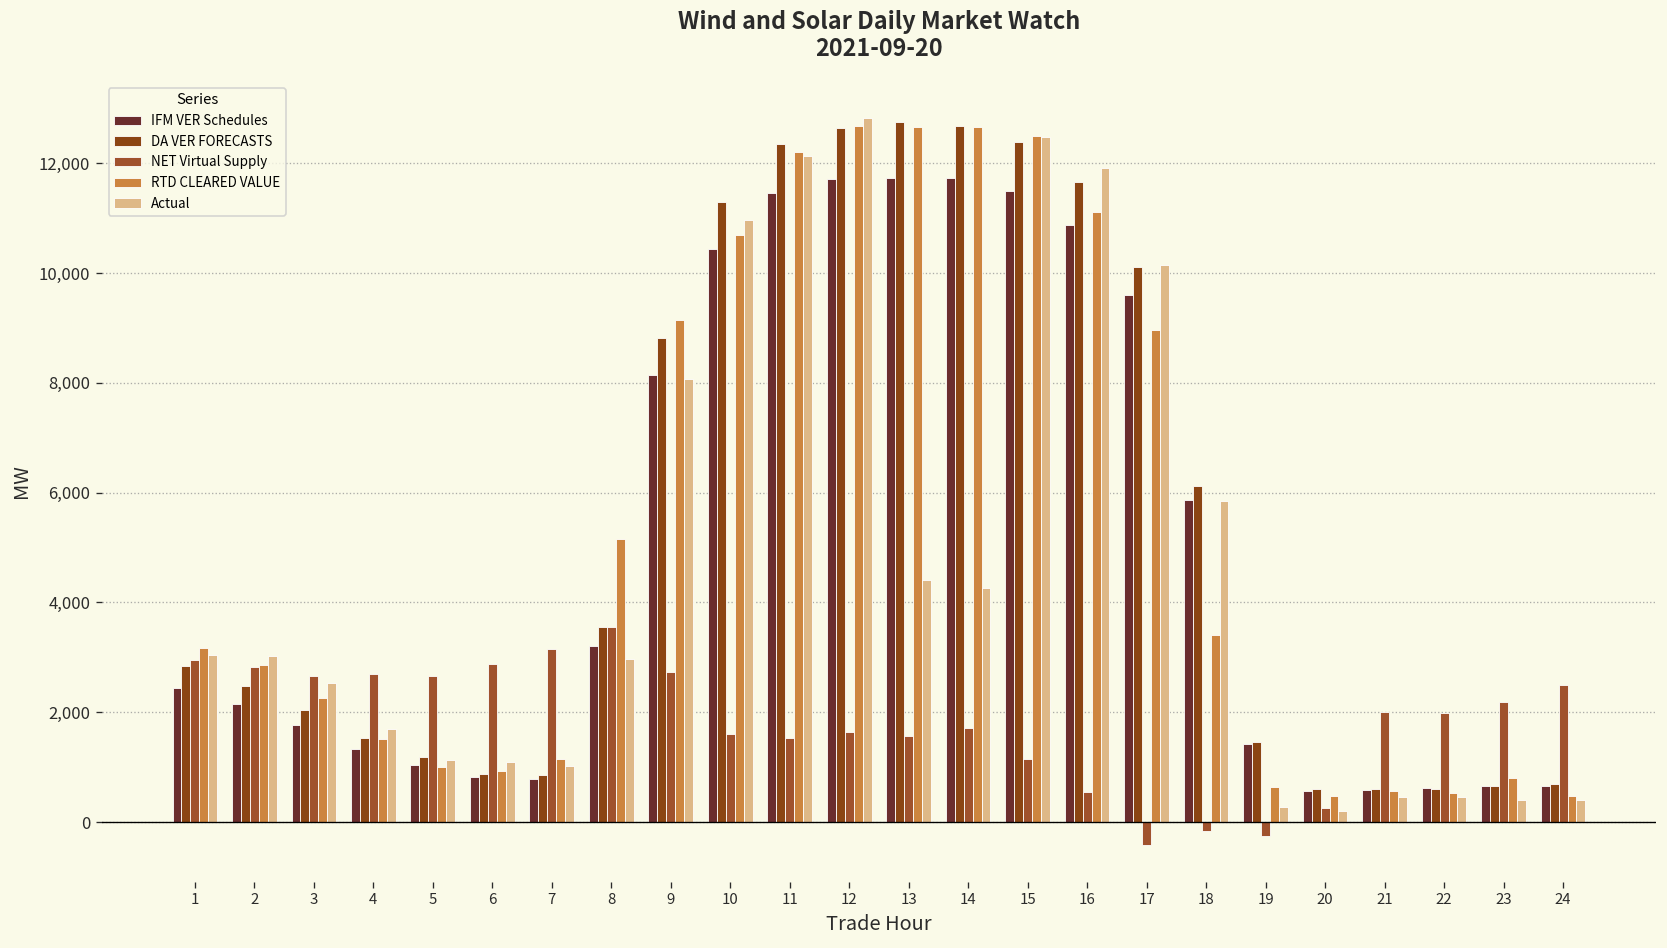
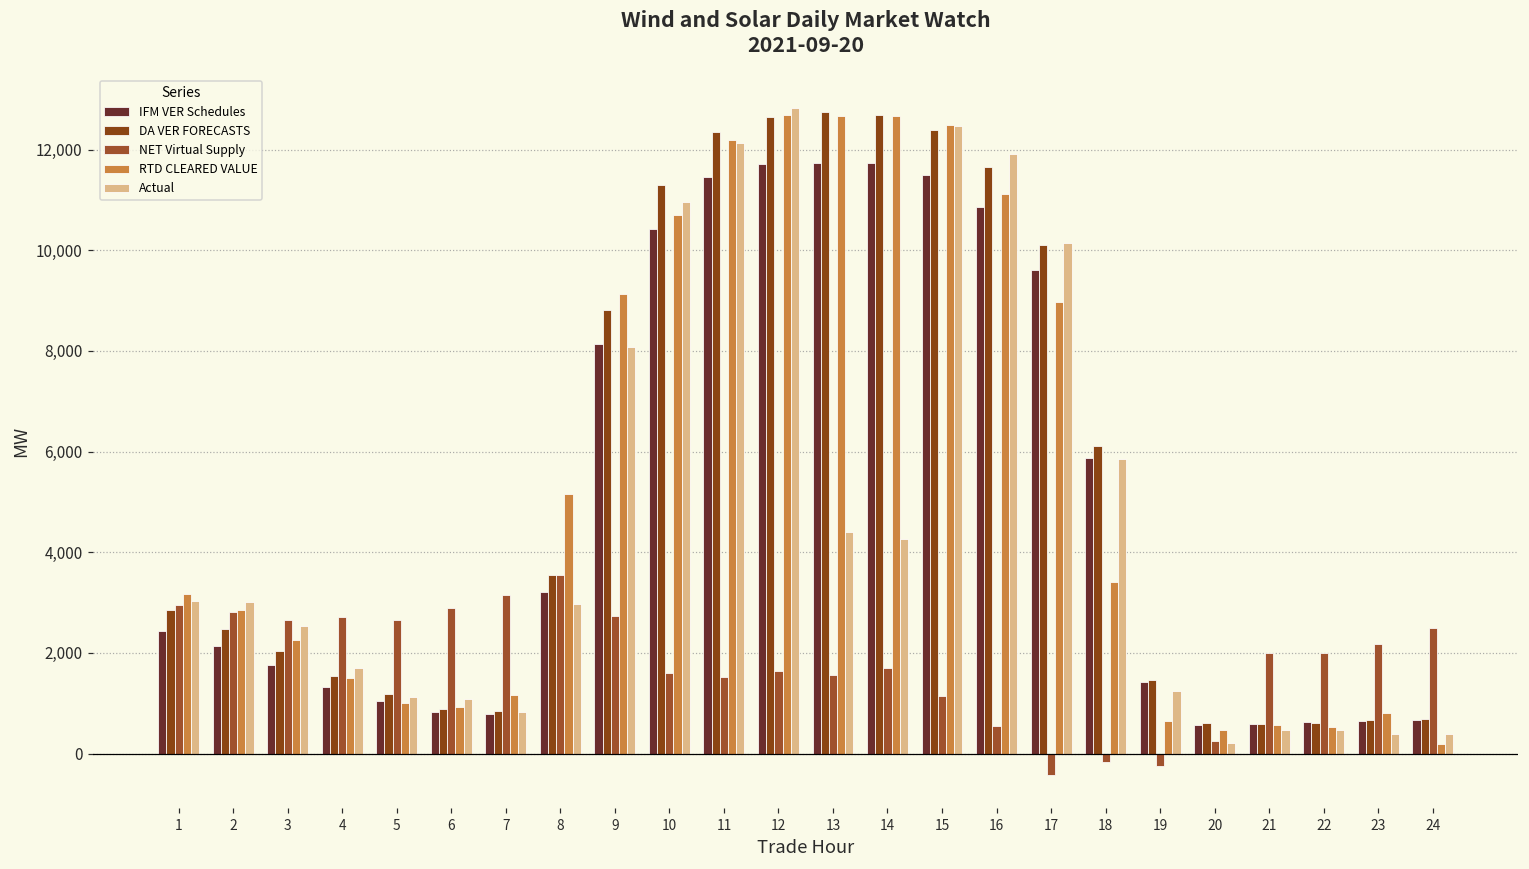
  {
    "RTD CLEARED VALUE": {
      "1": "3,200",
      "2": "2,900",
      "3": "2,300",
      "4": "1,500",
      "5": "1,000",
      "6": "900",
      "7": "1,200",
      "8": "5,200",
      "9": "9,100",
      "10": "10,700",
      "11": "12,200",
      "12": "12,700",
      "13": "12,700",
      "14": "12,700",
      "15": "12,500",
      "16": "11,100",
      "17": "9,000",
      "18": "3,400",
      "19": "600",
      "20": "500",
      "21": "600",
      "22": "500",
      "23": "800",
-     "24": "500"
+     "24": "200"
    },
    "Actual": {
      "1": "3,000",
      "2": "3,000",
      "3": "2,500",
      "4": "1,700",
      "5": "1,100",
      "6": "1,100",
-     "7": "1,000",
+     "7": "800",
      "8": "3,000",
      "9": "8,100",
      "10": "11,000",
      "11": "12,100",
      "12": "12,800",
      "13": "4,400",
      "14": "4,300",
      "15": "12,500",
      "16": "11,900",
      "17": "10,100",
      "18": "5,900",
-     "19": "300",
+     "19": "1,200",
      "20": "200",
      "21": "500",
      "22": "500",
      "23": "400",
      "24": "400"
    }
  }
